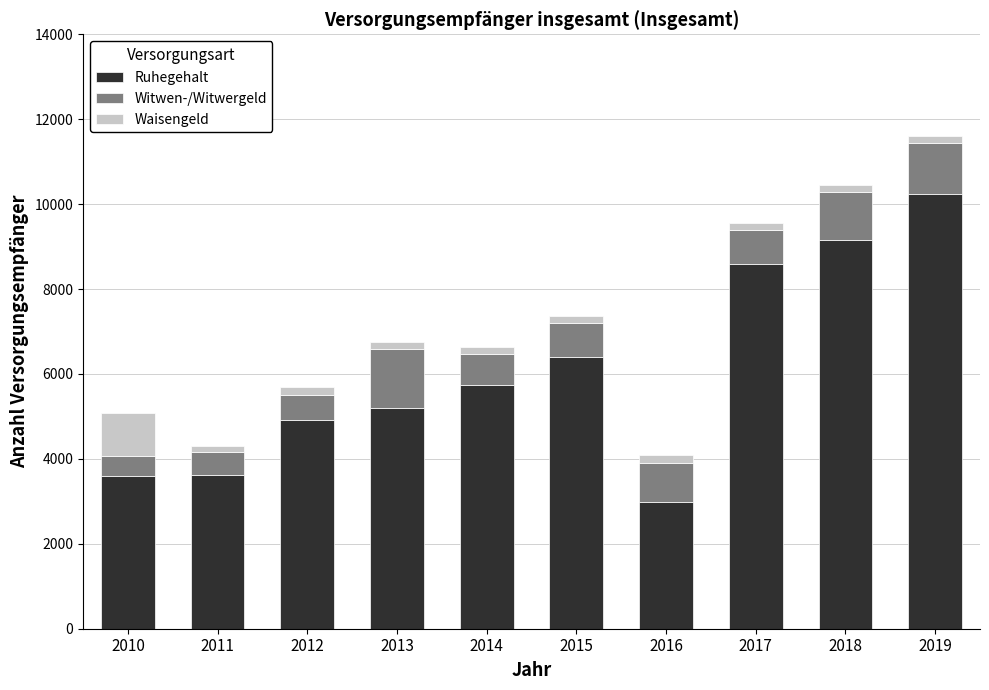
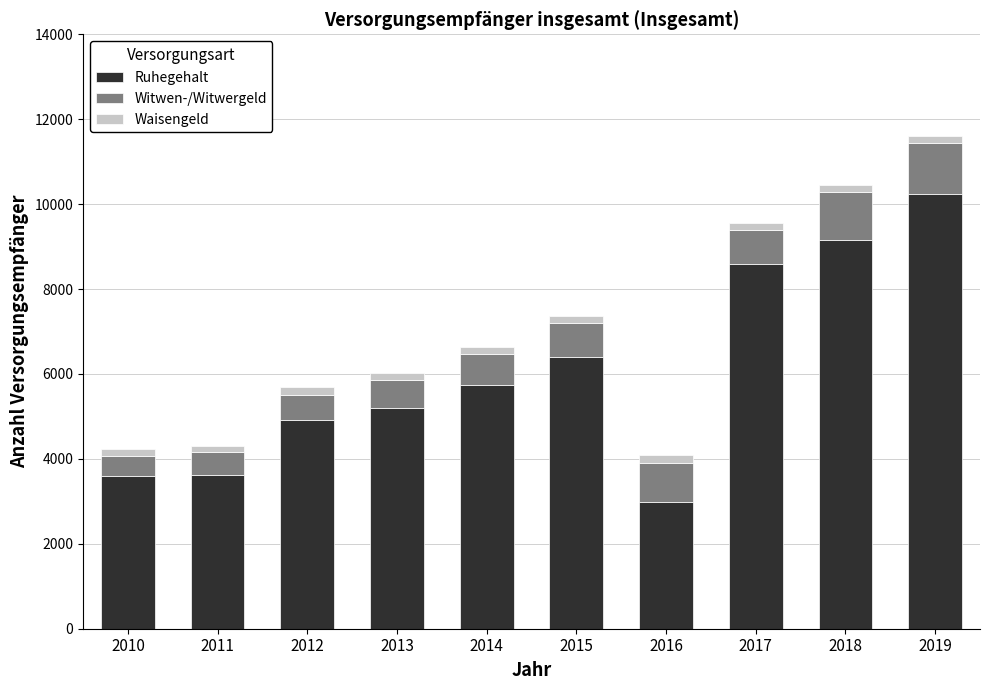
  {
    "Ruhegehalt": {
      "2010": 3600,
      "2011": 3600,
      "2012": 4900,
      "2013": 5200,
      "2014": 5700,
      "2015": 6400,
      "2016": 3000,
      "2017": 8600,
      "2018": 9200,
      "2019": 10200
    },
    "Witwen-/Witwergeld": {
      "2010": 500,
      "2011": 500,
      "2012": 600,
-     "2013": 1400,
+     "2013": 700,
      "2014": 700,
      "2015": 800,
      "2016": 900,
      "2017": 800,
      "2018": 1100,
      "2019": 1200
    },
    "Waisengeld": {
-     "2010": 1000,
+     "2010": 200,
      "2011": 200,
      "2012": 200,
      "2013": 200,
      "2014": 100,
      "2015": 200,
      "2016": 200,
      "2017": 200,
      "2018": 200,
      "2019": 200
    }
  }
